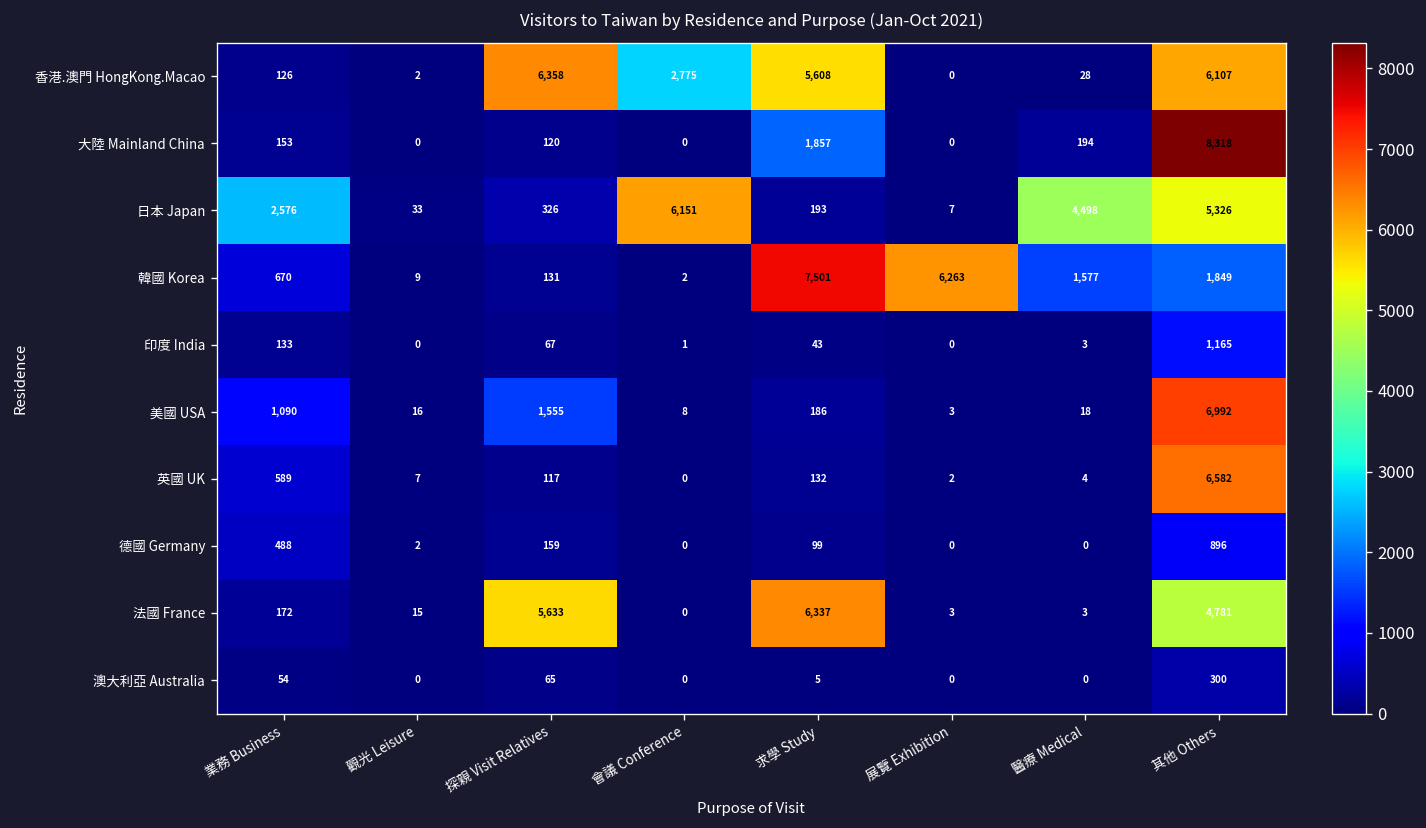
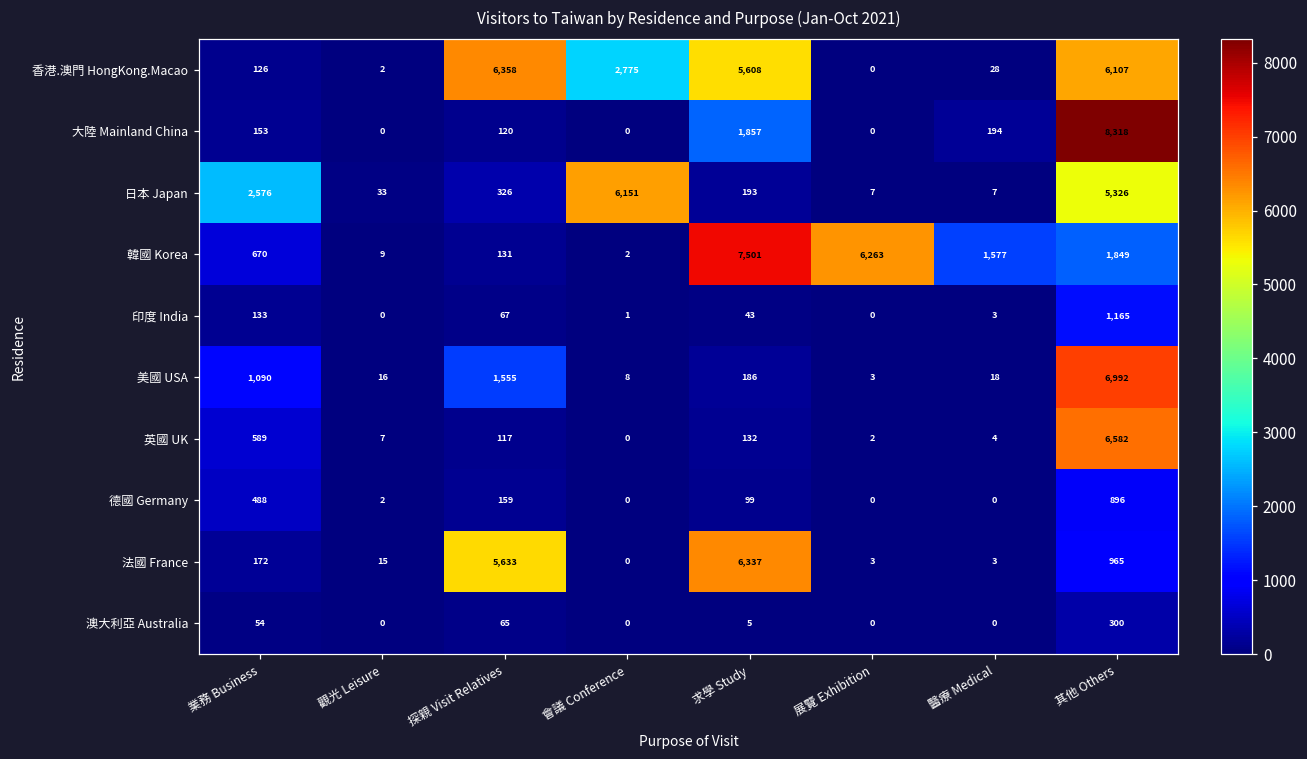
  {
    "香港.澳門 HongKong.Macao": {
      "業務 Business": "126",
      "觀光 Leisure": "2",
      "探親 Visit Relatives": "6,358",
      "會議 Conference": "2,775",
      "求學 Study": "5,608",
      "展覽 Exhibition": "0",
      "醫療 Medical": "28",
      "其他 Others": "6,107"
    },
    "大陸 Mainland China": {
      "業務 Business": "153",
      "觀光 Leisure": "0",
      "探親 Visit Relatives": "120",
      "會議 Conference": "0",
      "求學 Study": "1,857",
      "展覽 Exhibition": "0",
      "醫療 Medical": "194",
      "其他 Others": "8,318"
    },
    "日本 Japan": {
      "業務 Business": "2,576",
      "觀光 Leisure": "33",
      "探親 Visit Relatives": "326",
      "會議 Conference": "6,151",
      "求學 Study": "193",
      "展覽 Exhibition": "7",
-     "醫療 Medical": "4,498",
+     "醫療 Medical": "7",
      "其他 Others": "5,326"
    },
    "韓國 Korea": {
      "業務 Business": "670",
      "觀光 Leisure": "9",
      "探親 Visit Relatives": "131",
      "會議 Conference": "2",
      "求學 Study": "7,501",
      "展覽 Exhibition": "6,263",
      "醫療 Medical": "1,577",
      "其他 Others": "1,849"
    },
    "印度 India": {
      "業務 Business": "133",
      "觀光 Leisure": "0",
      "探親 Visit Relatives": "67",
      "會議 Conference": "1",
      "求學 Study": "43",
      "展覽 Exhibition": "0",
      "醫療 Medical": "3",
      "其他 Others": "1,165"
    },
    "美國 USA": {
      "業務 Business": "1,090",
      "觀光 Leisure": "16",
      "探親 Visit Relatives": "1,555",
      "會議 Conference": "8",
      "求學 Study": "186",
      "展覽 Exhibition": "3",
      "醫療 Medical": "18",
      "其他 Others": "6,992"
    },
    "英國 UK": {
      "業務 Business": "589",
      "觀光 Leisure": "7",
      "探親 Visit Relatives": "117",
      "會議 Conference": "0",
      "求學 Study": "132",
      "展覽 Exhibition": "2",
      "醫療 Medical": "4",
      "其他 Others": "6,582"
    },
    "德國 Germany": {
      "業務 Business": "488",
      "觀光 Leisure": "2",
      "探親 Visit Relatives": "159",
      "會議 Conference": "0",
      "求學 Study": "99",
      "展覽 Exhibition": "0",
      "醫療 Medical": "0",
      "其他 Others": "896"
    },
    "法國 France": {
      "業務 Business": "172",
      "觀光 Leisure": "15",
      "探親 Visit Relatives": "5,633",
      "會議 Conference": "0",
      "求學 Study": "6,337",
      "展覽 Exhibition": "3",
      "醫療 Medical": "3",
-     "其他 Others": "4,781"
+     "其他 Others": "965"
    },
    "澳大利亞 Australia": {
      "業務 Business": "54",
      "觀光 Leisure": "0",
      "探親 Visit Relatives": "65",
      "會議 Conference": "0",
      "求學 Study": "5",
      "展覽 Exhibition": "0",
      "醫療 Medical": "0",
      "其他 Others": "300"
    }
  }
